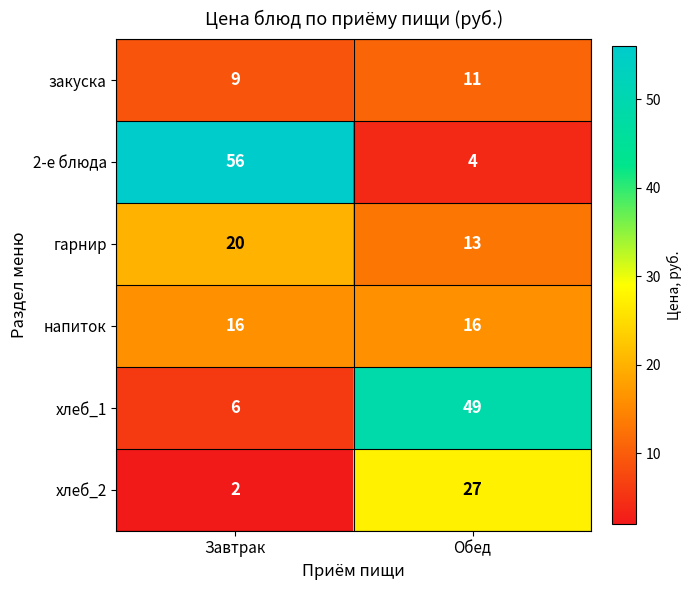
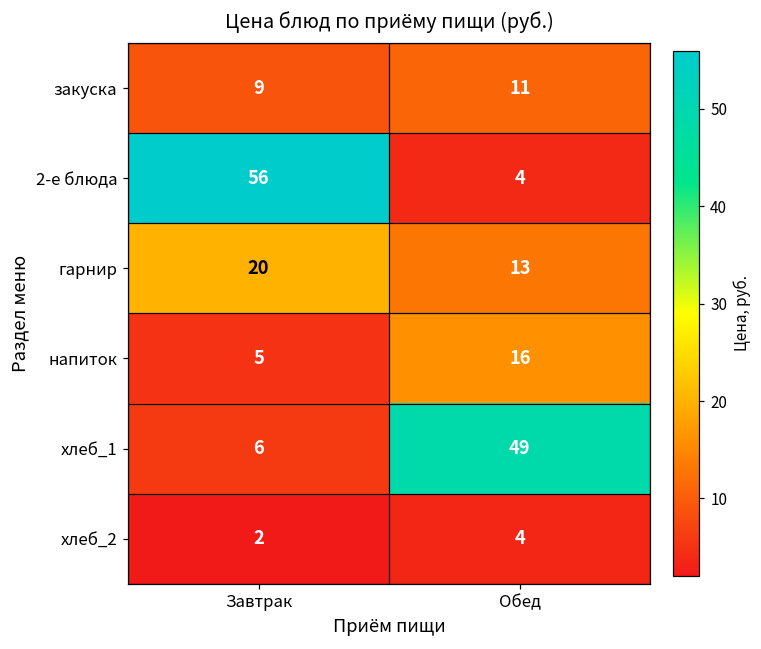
  {
    "закуска": {
      "Завтрак": 9,
      "Обед": 11
    },
    "2-е блюда": {
      "Завтрак": 56,
      "Обед": 4
    },
    "гарнир": {
      "Завтрак": 20,
      "Обед": 13
    },
    "напиток": {
-     "Завтрак": 16,
+     "Завтрак": 5,
      "Обед": 16
    },
    "хлеб_1": {
      "Завтрак": 6,
      "Обед": 49
    },
    "хлеб_2": {
      "Завтрак": 2,
-     "Обед": 27
+     "Обед": 4
    }
  }
